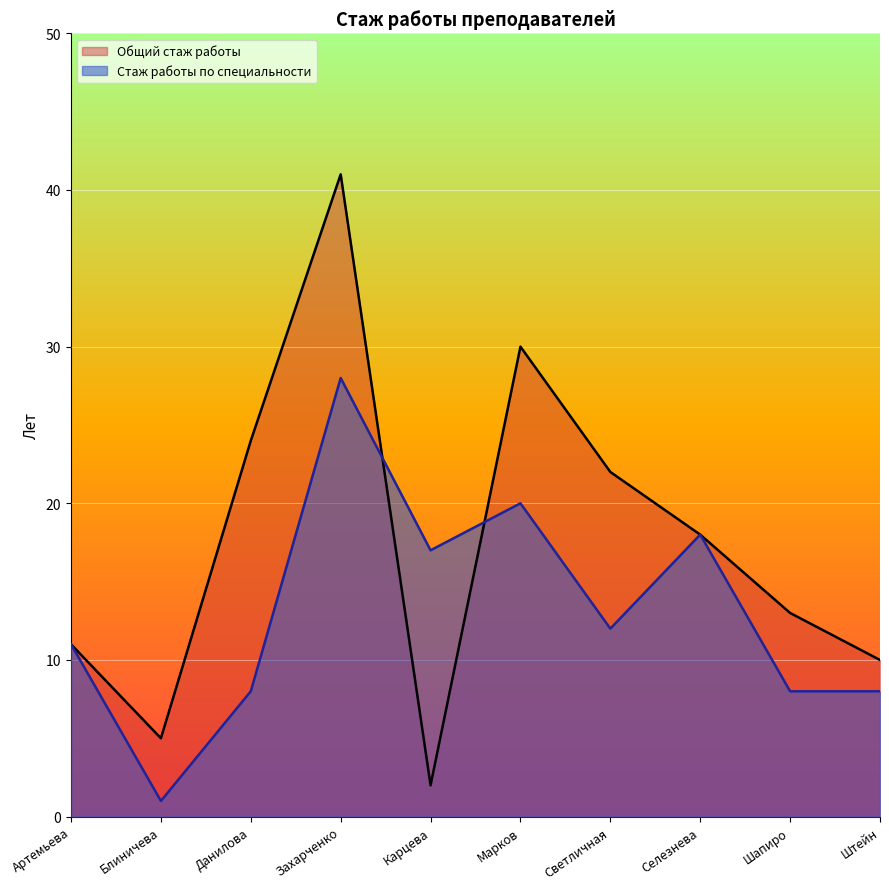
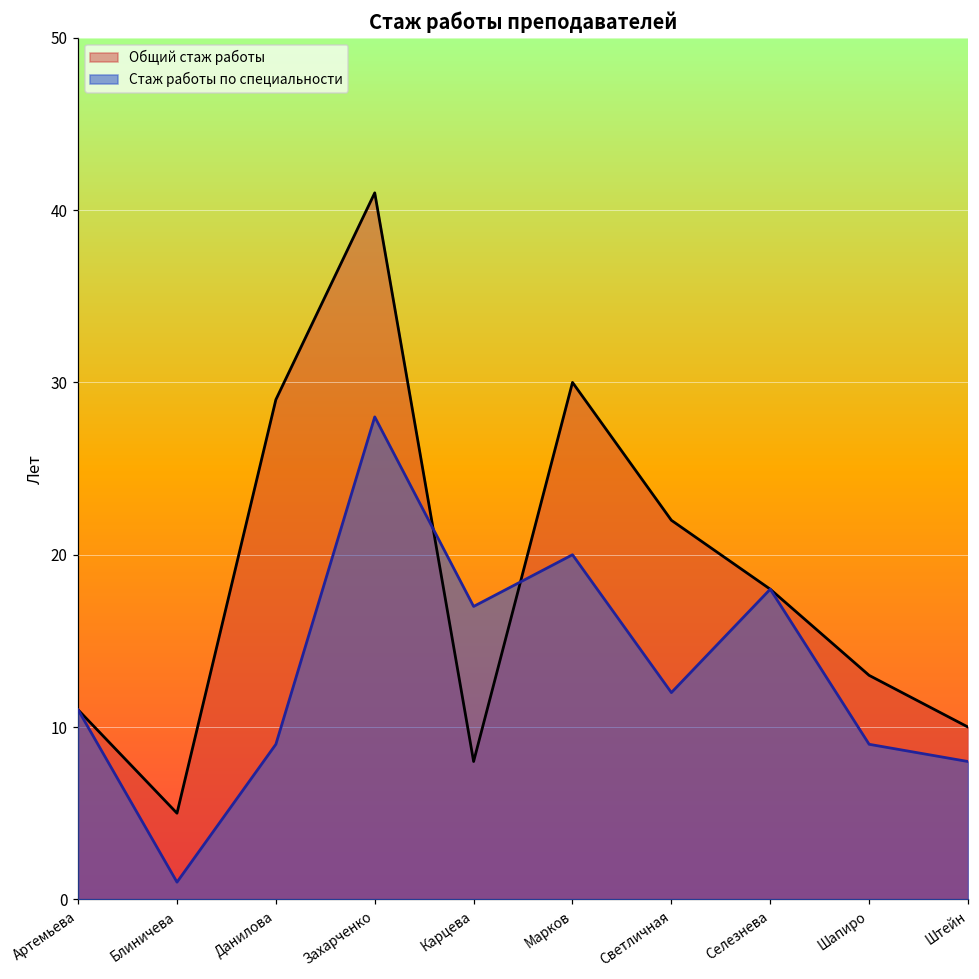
  {
    "Общий стаж работы": {
      "Блиничева": 5,
-     "Данилова": 24,
+     "Данилова": 29,
      "Захарченко": 41,
-     "Карцева": 2,
+     "Карцева": 8,
      "Марков": 30,
      "Светличная": 22,
      "Шапиро": 13,
      "Штейн": 10
    },
    "Стаж работы по специальности": {
      "Блиничева": 1,
-     "Данилова": 8,
+     "Данилова": 9,
      "Захарченко": 28,
      "Карцева": 17,
      "Марков": 20,
      "Светличная": 12,
-     "Шапиро": 8,
+     "Шапиро": 9,
      "Штейн": 8
    }
  }
